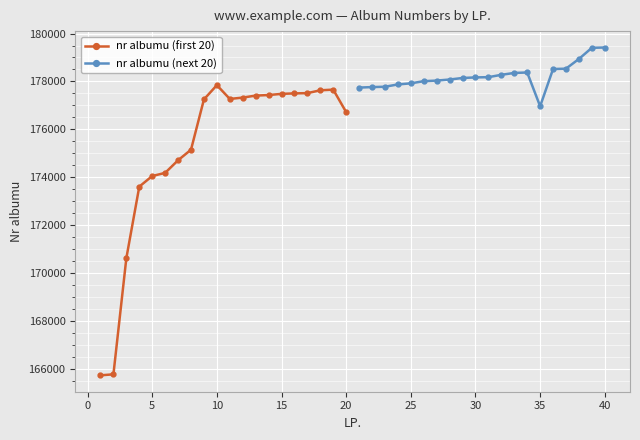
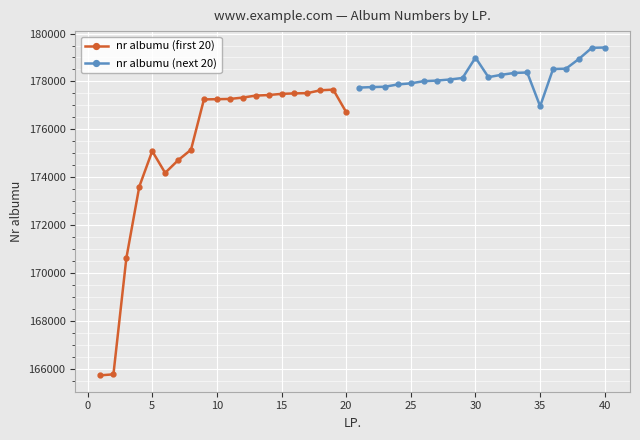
  {
    "nr albumu (first 20)": {
-     "5": 174100,
-     "10": 177800,
+     "5": 175100,
+     "10": 177300,
      "15": 177500,
      "20": 176700
    },
    "nr albumu (next 20)": {
      "25": 177900,
-     "30": 178200,
+     "30": 179000,
      "35": 177000,
      "40": 179400
    }
  }
